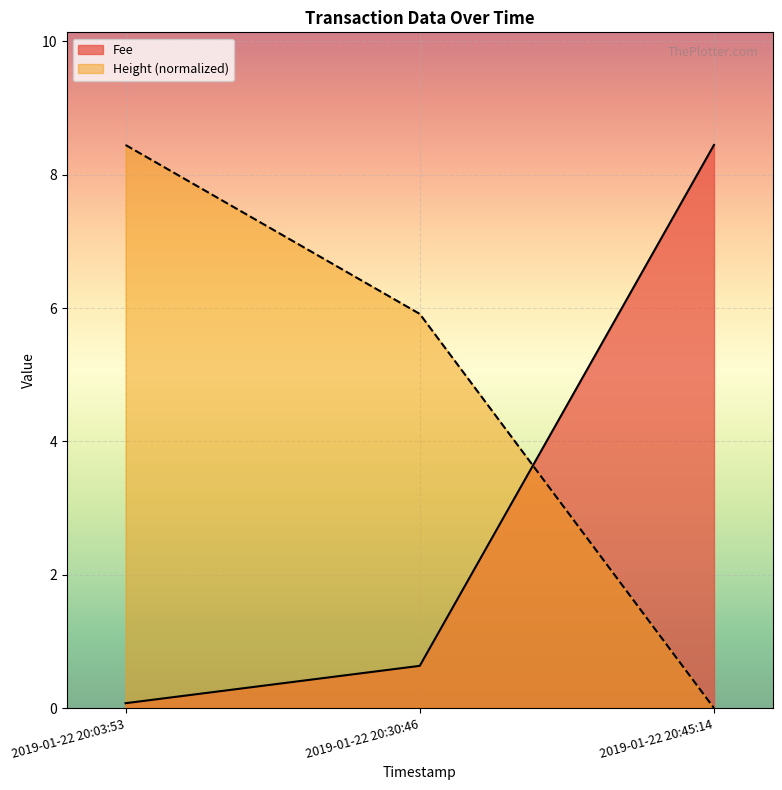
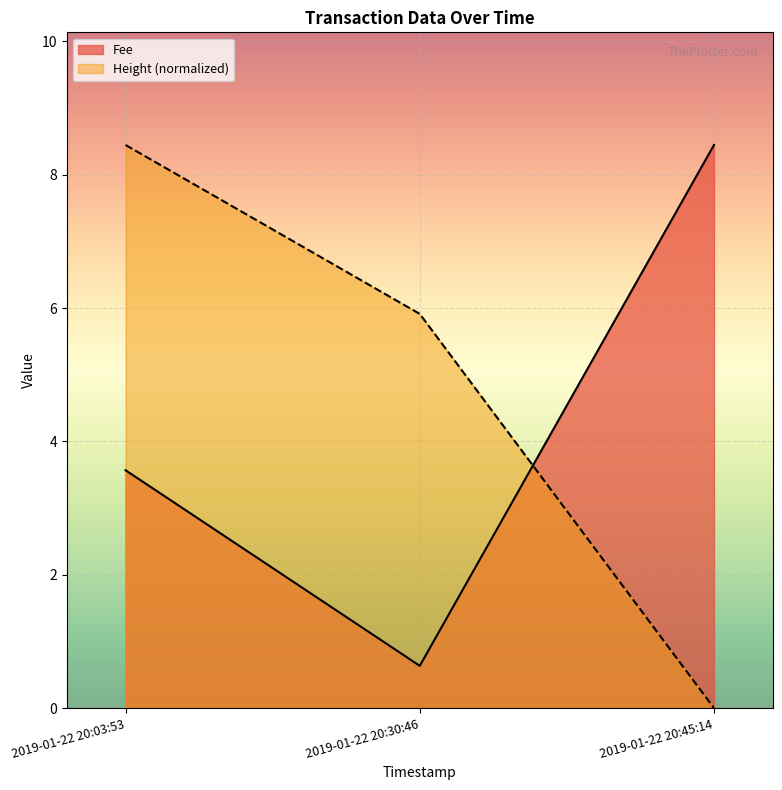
  {
    "Fee": {
-     "2019-01-22 20:03:53": 0.1,
+     "2019-01-22 20:03:53": 3.6,
      "2019-01-22 20:30:46": 0.6,
      "2019-01-22 20:45:14": 8.4
    },
    "Height (normalized)": {
      "2019-01-22 20:03:53": 8.4,
      "2019-01-22 20:30:46": 5.9,
      "2019-01-22 20:45:14": 0.0
    }
  }
